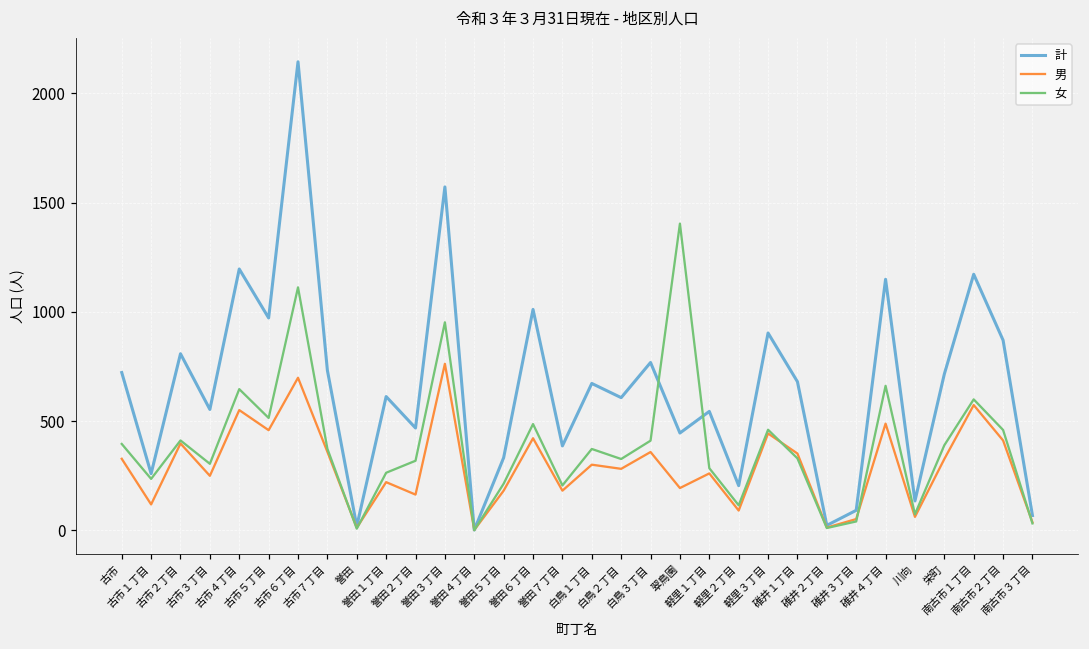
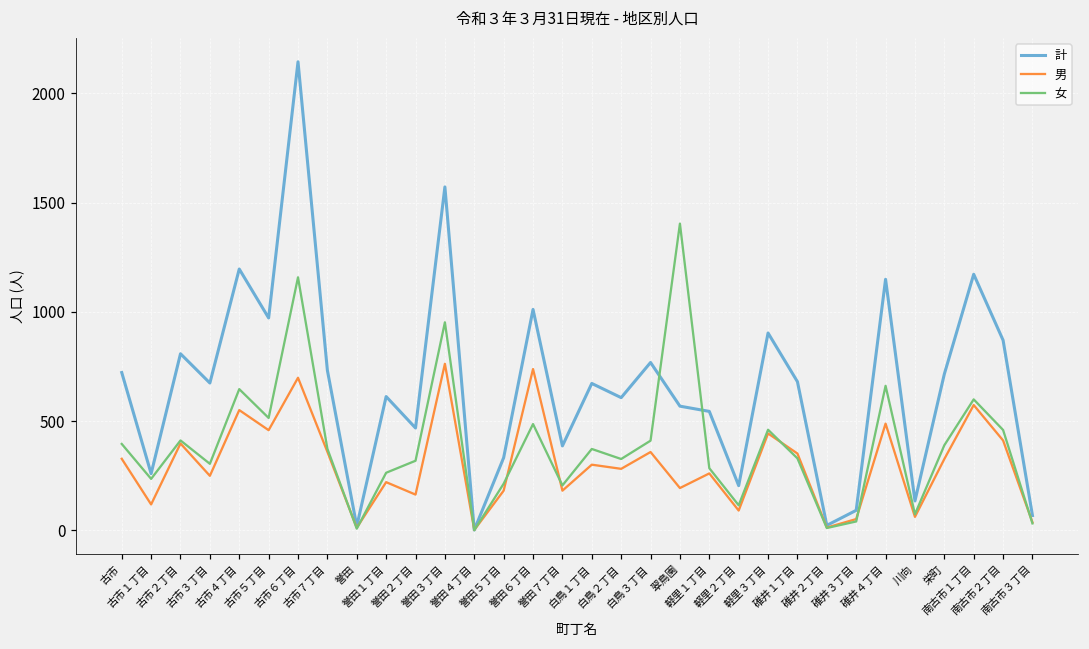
  {
    "計": {
      "古市": 720,
      "古市１丁目": 260,
      "古市２丁目": 810,
-     "古市３丁目": 550,
+     "古市３丁目": 670,
      "古市４丁目": 1200,
      "古市５丁目": 970,
      "古市６丁目": 2150,
      "古市７丁目": 730,
      "誉田１丁目": 610,
      "誉田２丁目": 470,
      "誉田３丁目": 1570,
      "誉田５丁目": 330,
      "誉田６丁目": 1010,
      "誉田７丁目": 390,
      "白鳥１丁目": 670,
      "白鳥２丁目": 610,
      "白鳥３丁目": 770,
-     "翠鳥園": 450,
+     "翠鳥園": 570,
      "軽里１丁目": 540,
      "軽里２丁目": 200,
      "軽里３丁目": 900,
      "碓井１丁目": 680,
      "碓井３丁目": 90,
      "碓井４丁目": 1150,
      "川向": 130,
      "栄町": 720,
      "南古市１丁目": 1170,
      "南古市２丁目": 870,
      "南古市３丁目": 70
    },
    "男": {
      "古市": 330,
      "古市１丁目": 120,
      "古市２丁目": 400,
      "古市３丁目": 250,
      "古市４丁目": 550,
      "古市５丁目": 460,
      "古市６丁目": 700,
      "古市７丁目": 360,
      "誉田１丁目": 220,
      "誉田２丁目": 160,
      "誉田３丁目": 760,
      "誉田５丁目": 180,
-     "誉田６丁目": 420,
+     "誉田６丁目": 740,
      "誉田７丁目": 180,
      "白鳥１丁目": 300,
      "白鳥２丁目": 280,
      "白鳥３丁目": 360,
      "翠鳥園": 190,
      "軽里１丁目": 260,
      "軽里２丁目": 90,
      "軽里３丁目": 440,
      "碓井１丁目": 350,
      "碓井４丁目": 490,
      "栄町": 330,
      "南古市１丁目": 570,
      "南古市２丁目": 410
    },
    "女": {
      "古市": 400,
      "古市１丁目": 240,
      "古市２丁目": 410,
      "古市３丁目": 300,
      "古市４丁目": 650,
      "古市５丁目": 510,
-     "古市６丁目": 1110,
+     "古市６丁目": 1160,
      "古市７丁目": 370,
      "誉田１丁目": 260,
      "誉田２丁目": 320,
      "誉田３丁目": 950,
      "誉田５丁目": 210,
      "誉田６丁目": 490,
      "誉田７丁目": 210,
      "白鳥１丁目": 370,
      "白鳥２丁目": 330,
      "白鳥３丁目": 410,
      "翠鳥園": 1400,
      "軽里１丁目": 280,
      "軽里２丁目": 110,
      "軽里３丁目": 460,
      "碓井１丁目": 330,
      "碓井４丁目": 660,
      "栄町": 390,
      "南古市１丁目": 600,
      "南古市２丁目": 460
    }
  }
